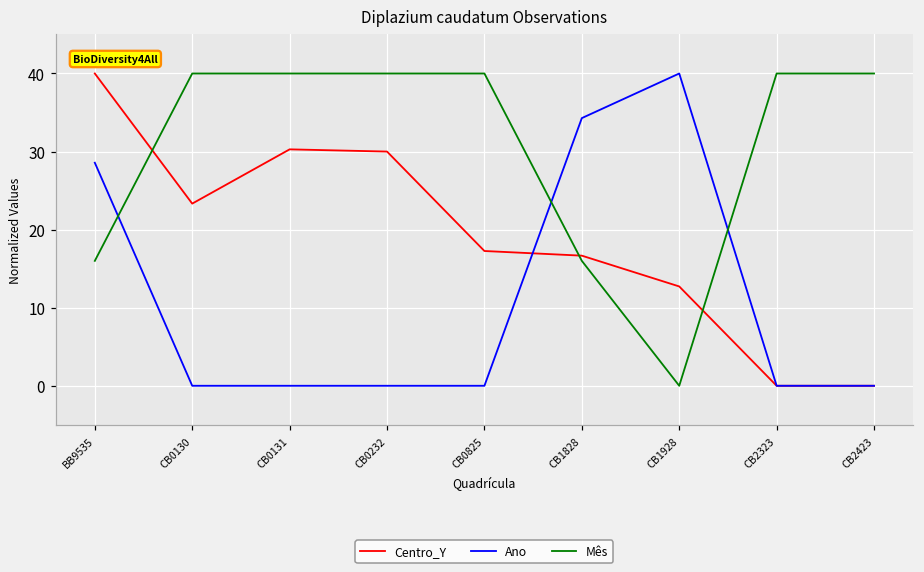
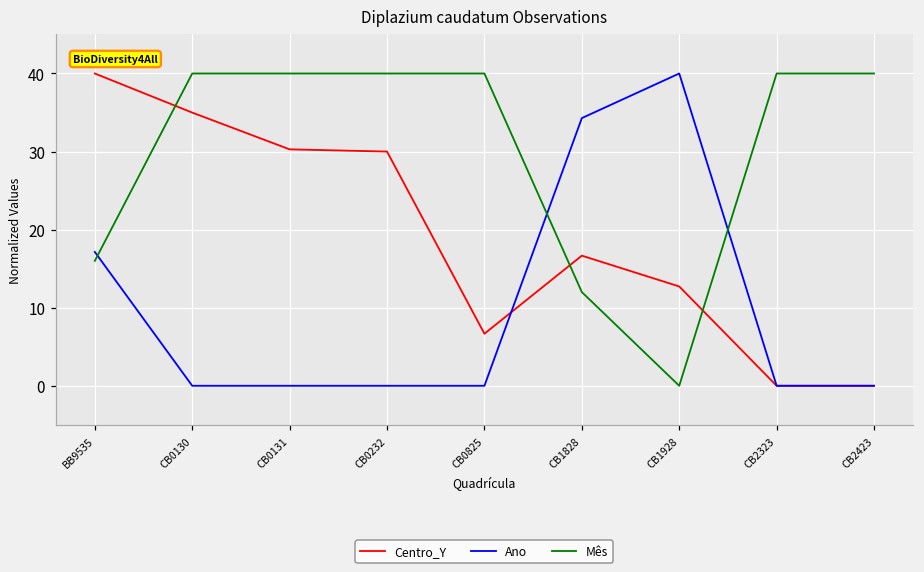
  {
    "Centro_Y": {
      "BB9535": 40,
-     "CB0130": 23,
+     "CB0130": 35,
      "CB0131": 30,
      "CB0232": 30,
-     "CB0825": 17,
+     "CB0825": 7,
      "CB1828": 17,
      "CB1928": 13
    },
    "Ano": {
-     "BB9535": 29,
+     "BB9535": 17,
      "CB0130": 0,
      "CB0131": 0,
      "CB0232": 0,
      "CB0825": 0,
      "CB1828": 34,
      "CB1928": 40
    },
    "Mês": {
      "BB9535": 16,
      "CB0130": 40,
      "CB0131": 40,
      "CB0232": 40,
      "CB0825": 40,
-     "CB1828": 16,
+     "CB1828": 12,
      "CB1928": 0,
      "CB2323": 40,
      "CB2423": 40
    }
  }
